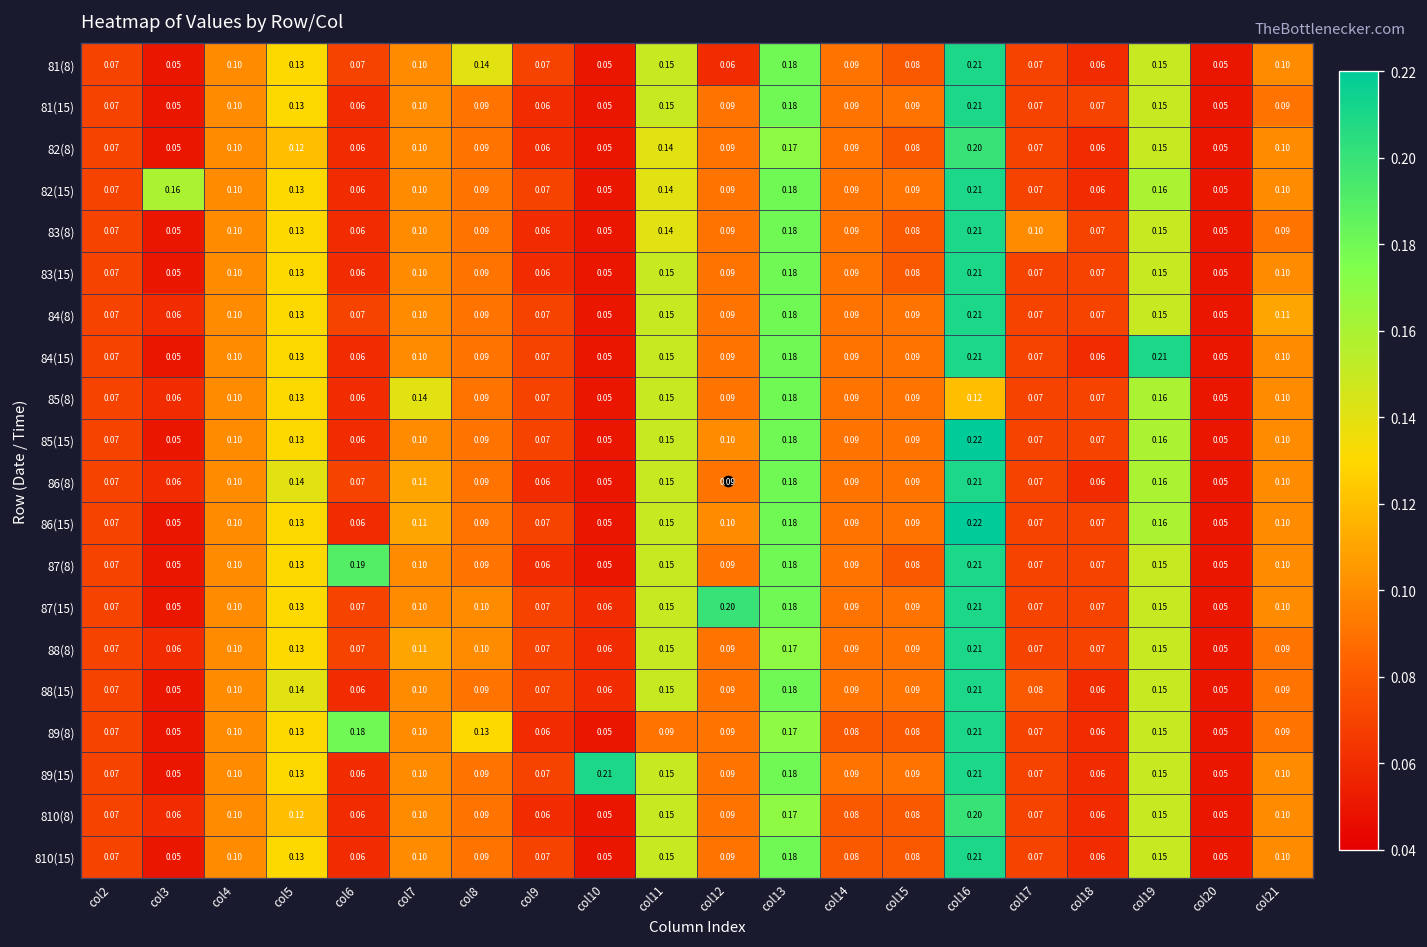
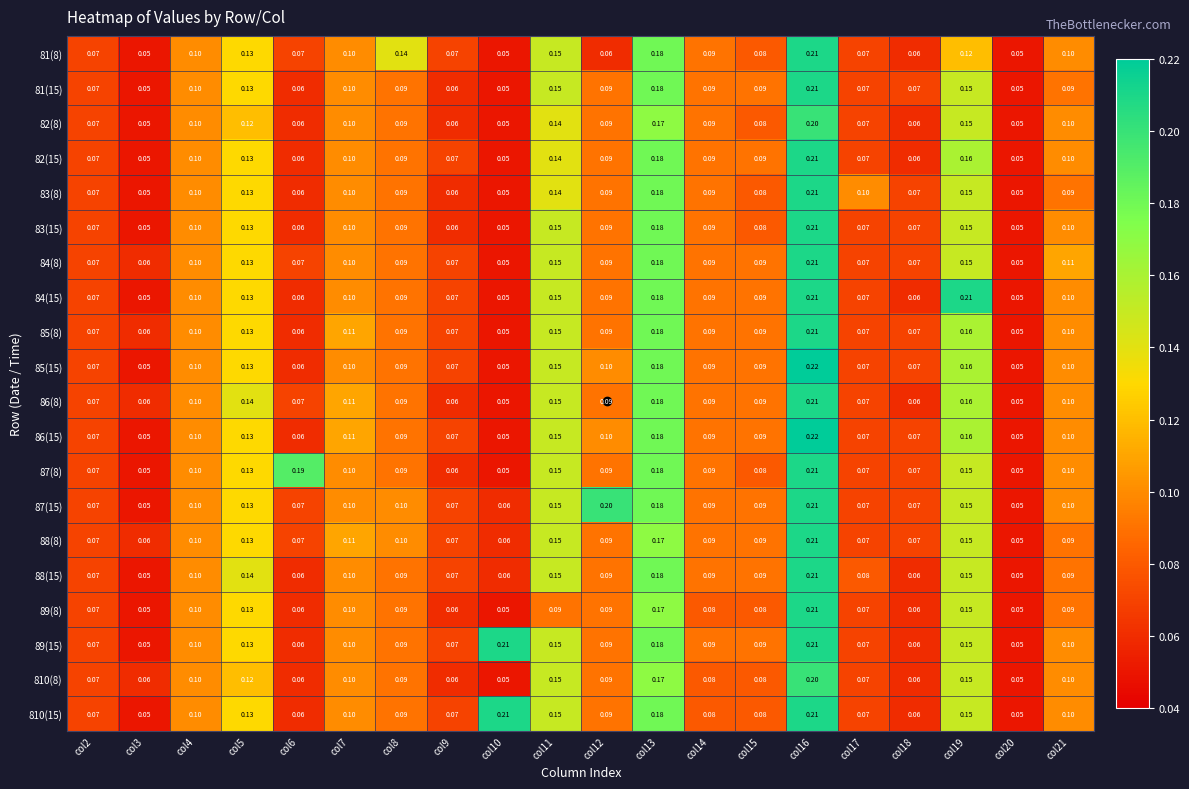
  {
    "81(8)": {
      "col2": 0.07,
      "col3": 0.05,
      "col4": 0.10,
      "col5": 0.13,
      "col6": 0.07,
      "col7": 0.10,
      "col8": 0.14,
      "col9": 0.07,
      "col10": 0.05,
      "col11": 0.15,
      "col12": 0.06,
      "col13": 0.18,
      "col14": 0.09,
      "col15": 0.08,
      "col16": 0.21,
      "col17": 0.07,
      "col18": 0.06,
-     "col19": 0.15,
+     "col19": 0.12,
      "col20": 0.05,
      "col21": 0.10
    },
    "82(15)": {
      "col2": 0.07,
-     "col3": 0.16,
+     "col3": 0.05,
      "col4": 0.10,
      "col5": 0.13,
      "col6": 0.06,
      "col7": 0.10,
      "col8": 0.09,
      "col9": 0.07,
      "col10": 0.05,
      "col11": 0.14,
      "col12": 0.09,
      "col13": 0.18,
      "col14": 0.09,
      "col15": 0.09,
      "col16": 0.21,
      "col17": 0.07,
      "col18": 0.06,
      "col19": 0.16,
      "col20": 0.05,
      "col21": 0.10
    },
    "85(8)": {
      "col2": 0.07,
      "col3": 0.06,
      "col4": 0.10,
      "col5": 0.13,
      "col6": 0.06,
-     "col7": 0.14,
+     "col7": 0.11,
      "col8": 0.09,
      "col9": 0.07,
      "col10": 0.05,
      "col11": 0.15,
      "col12": 0.09,
      "col13": 0.18,
      "col14": 0.09,
      "col15": 0.09,
-     "col16": 0.12,
+     "col16": 0.21,
      "col17": 0.07,
      "col18": 0.07,
      "col19": 0.16,
      "col20": 0.05,
      "col21": 0.10
    },
    "89(8)": {
      "col2": 0.07,
      "col3": 0.05,
      "col4": 0.10,
      "col5": 0.13,
-     "col6": 0.18,
+     "col6": 0.06,
      "col7": 0.10,
-     "col8": 0.13,
+     "col8": 0.09,
      "col9": 0.06,
      "col10": 0.05,
      "col11": 0.09,
      "col12": 0.09,
      "col13": 0.17,
      "col14": 0.08,
      "col15": 0.08,
      "col16": 0.21,
      "col17": 0.07,
      "col18": 0.06,
      "col19": 0.15,
      "col20": 0.05,
      "col21": 0.09
    },
    "810(15)": {
      "col2": 0.07,
      "col3": 0.05,
      "col4": 0.10,
      "col5": 0.13,
      "col6": 0.06,
      "col7": 0.10,
      "col8": 0.09,
      "col9": 0.07,
-     "col10": 0.05,
+     "col10": 0.21,
      "col11": 0.15,
      "col12": 0.09,
      "col13": 0.18,
      "col14": 0.08,
      "col15": 0.08,
      "col16": 0.21,
      "col17": 0.07,
      "col18": 0.06,
      "col19": 0.15,
      "col20": 0.05,
      "col21": 0.10
    }
  }
